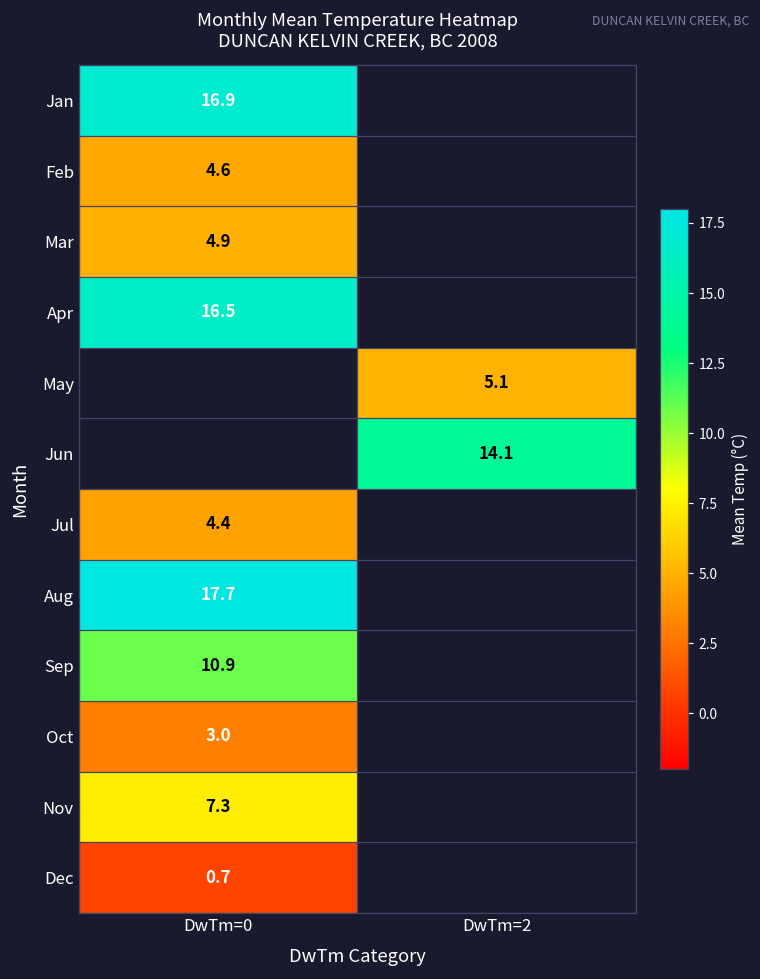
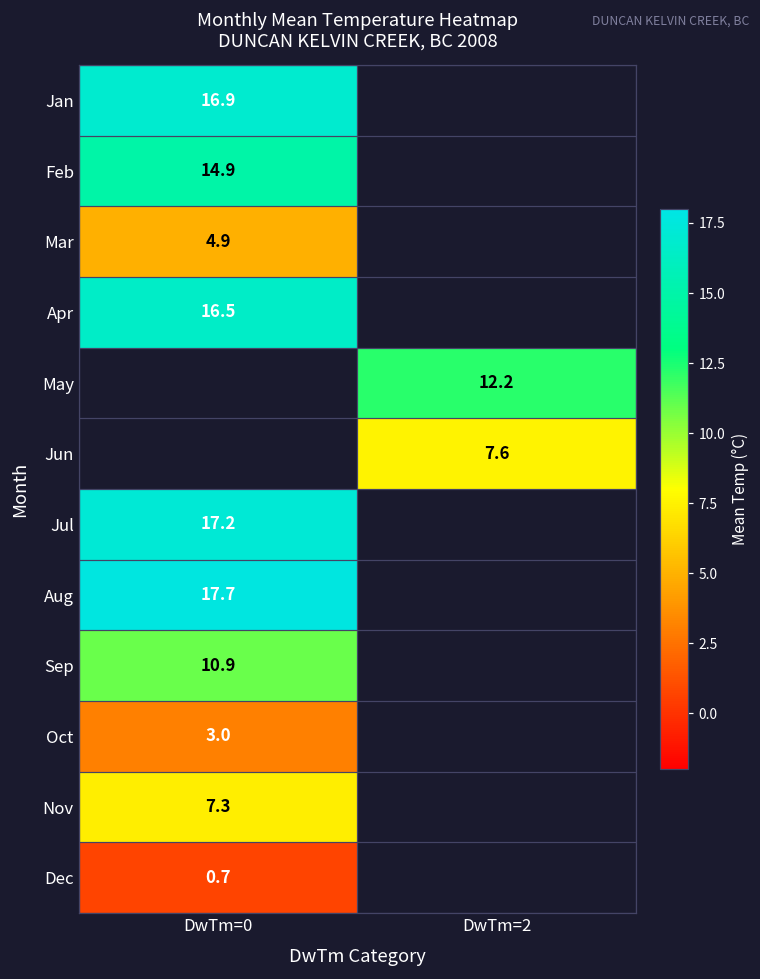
  {
    "Jan": {
      "DwTm=0": 16.9
    },
    "Feb": {
-     "DwTm=0": 4.6
+     "DwTm=0": 14.9
    },
    "Mar": {
      "DwTm=0": 4.9
    },
    "Apr": {
      "DwTm=0": 16.5
    },
    "May": {
-     "DwTm=2": 5.1
+     "DwTm=2": 12.2
    },
    "Jun": {
-     "DwTm=2": 14.1
+     "DwTm=2": 7.6
    },
    "Jul": {
-     "DwTm=0": 4.4
+     "DwTm=0": 17.2
    },
    "Aug": {
      "DwTm=0": 17.7
    },
    "Sep": {
      "DwTm=0": 10.9
    },
    "Oct": {
      "DwTm=0": 3.0
    },
    "Nov": {
      "DwTm=0": 7.3
    },
    "Dec": {
      "DwTm=0": 0.7
    }
  }
